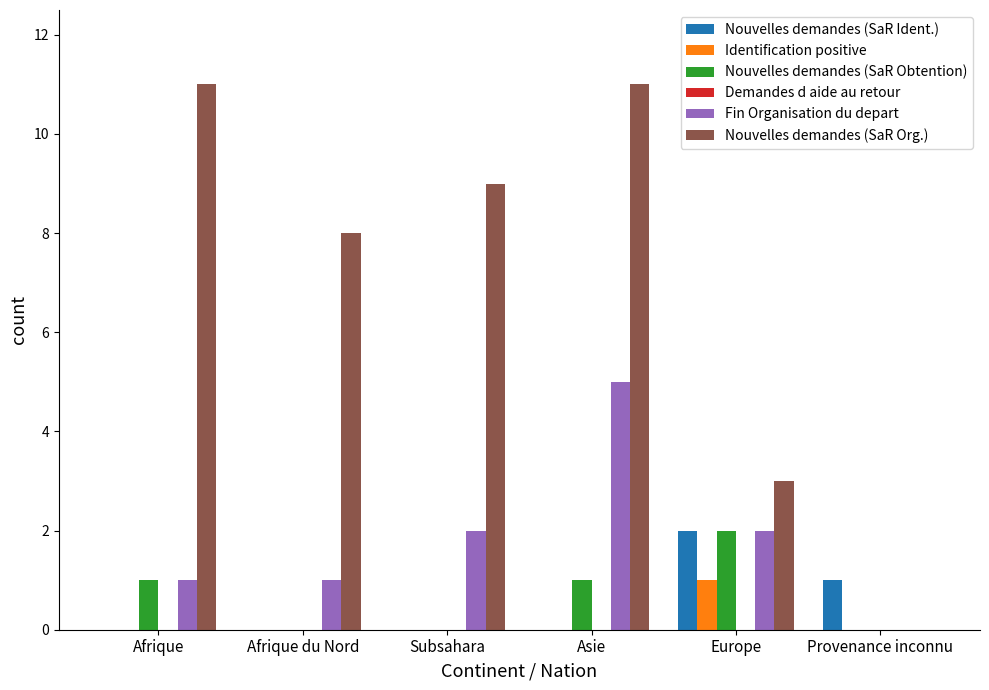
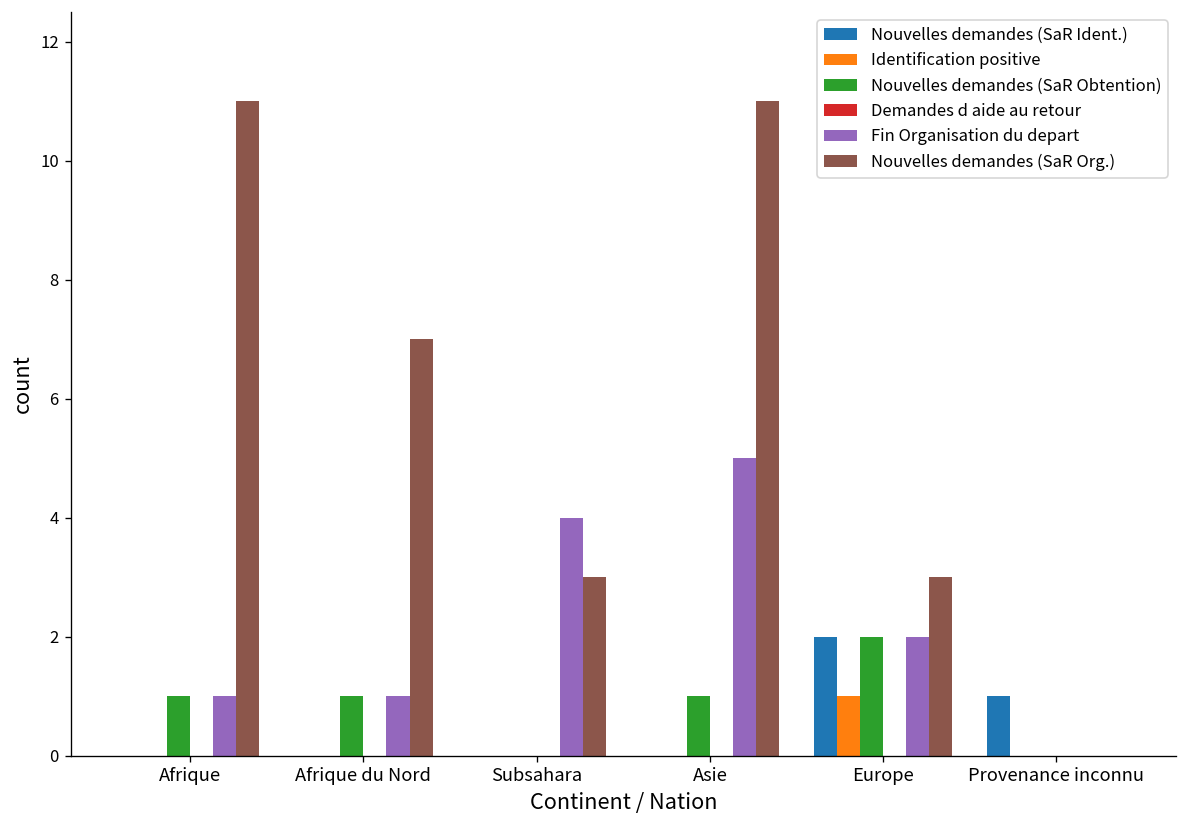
  {
    "Nouvelles demandes (SaR Ident.)": {
      "Afrique": 0,
      "Afrique du Nord": 0,
      "Subsahara": 0,
      "Asie": 0,
      "Europe": 2,
      "Provenance inconnu": 1
    },
    "Identification positive": {
      "Afrique": 0,
      "Afrique du Nord": 0,
      "Subsahara": 0,
      "Asie": 0,
      "Europe": 1,
      "Provenance inconnu": 0
    },
    "Nouvelles demandes (SaR Obtention)": {
      "Afrique": 1,
-     "Afrique du Nord": 0,
+     "Afrique du Nord": 1,
      "Subsahara": 0,
      "Asie": 1,
      "Europe": 2,
      "Provenance inconnu": 0
    },
    "Demandes d aide au retour": {
      "Afrique": 0,
      "Afrique du Nord": 0,
      "Subsahara": 0,
      "Asie": 0,
      "Europe": 0,
      "Provenance inconnu": 0
    },
    "Fin Organisation du depart": {
      "Afrique": 1,
      "Afrique du Nord": 1,
-     "Subsahara": 2,
+     "Subsahara": 4,
      "Asie": 5,
      "Europe": 2,
      "Provenance inconnu": 0
    },
    "Nouvelles demandes (SaR Org.)": {
      "Afrique": 11,
-     "Afrique du Nord": 8,
-     "Subsahara": 9,
+     "Afrique du Nord": 7,
+     "Subsahara": 3,
      "Asie": 11,
      "Europe": 3,
      "Provenance inconnu": 0
    }
  }
